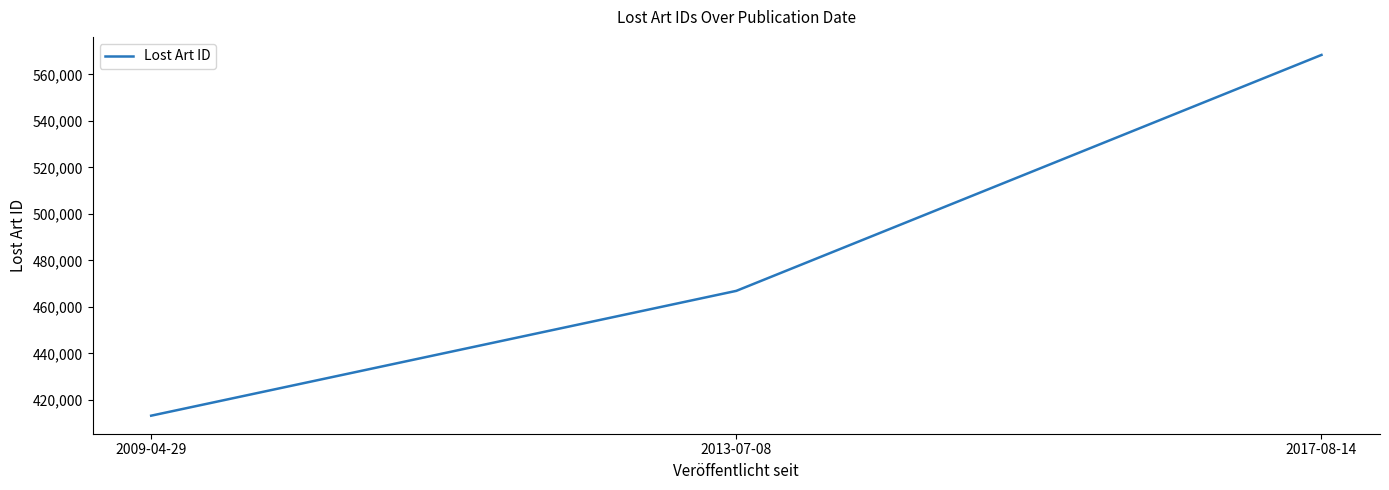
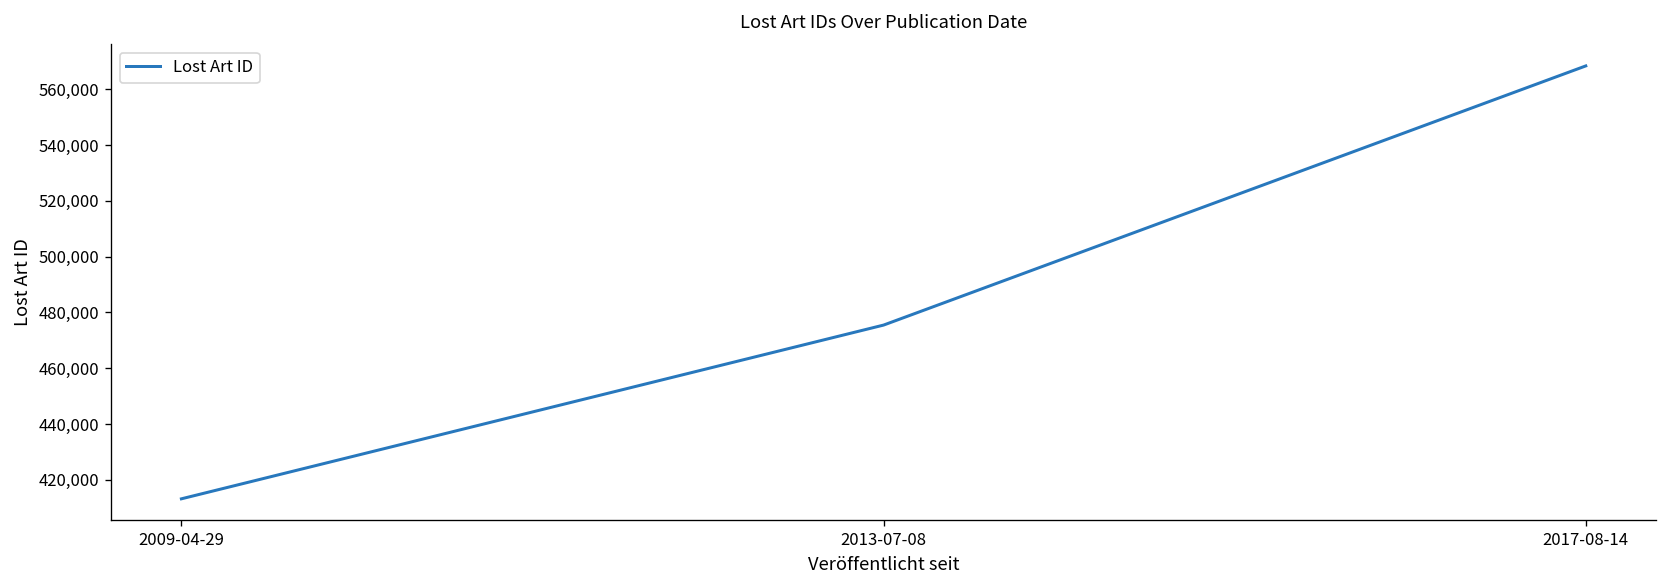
  {
    "2009-04-29": "413,000",
-   "2013-07-08": "467,000",
+   "2013-07-08": "475,000",
    "2017-08-14": "568,000"
  }
